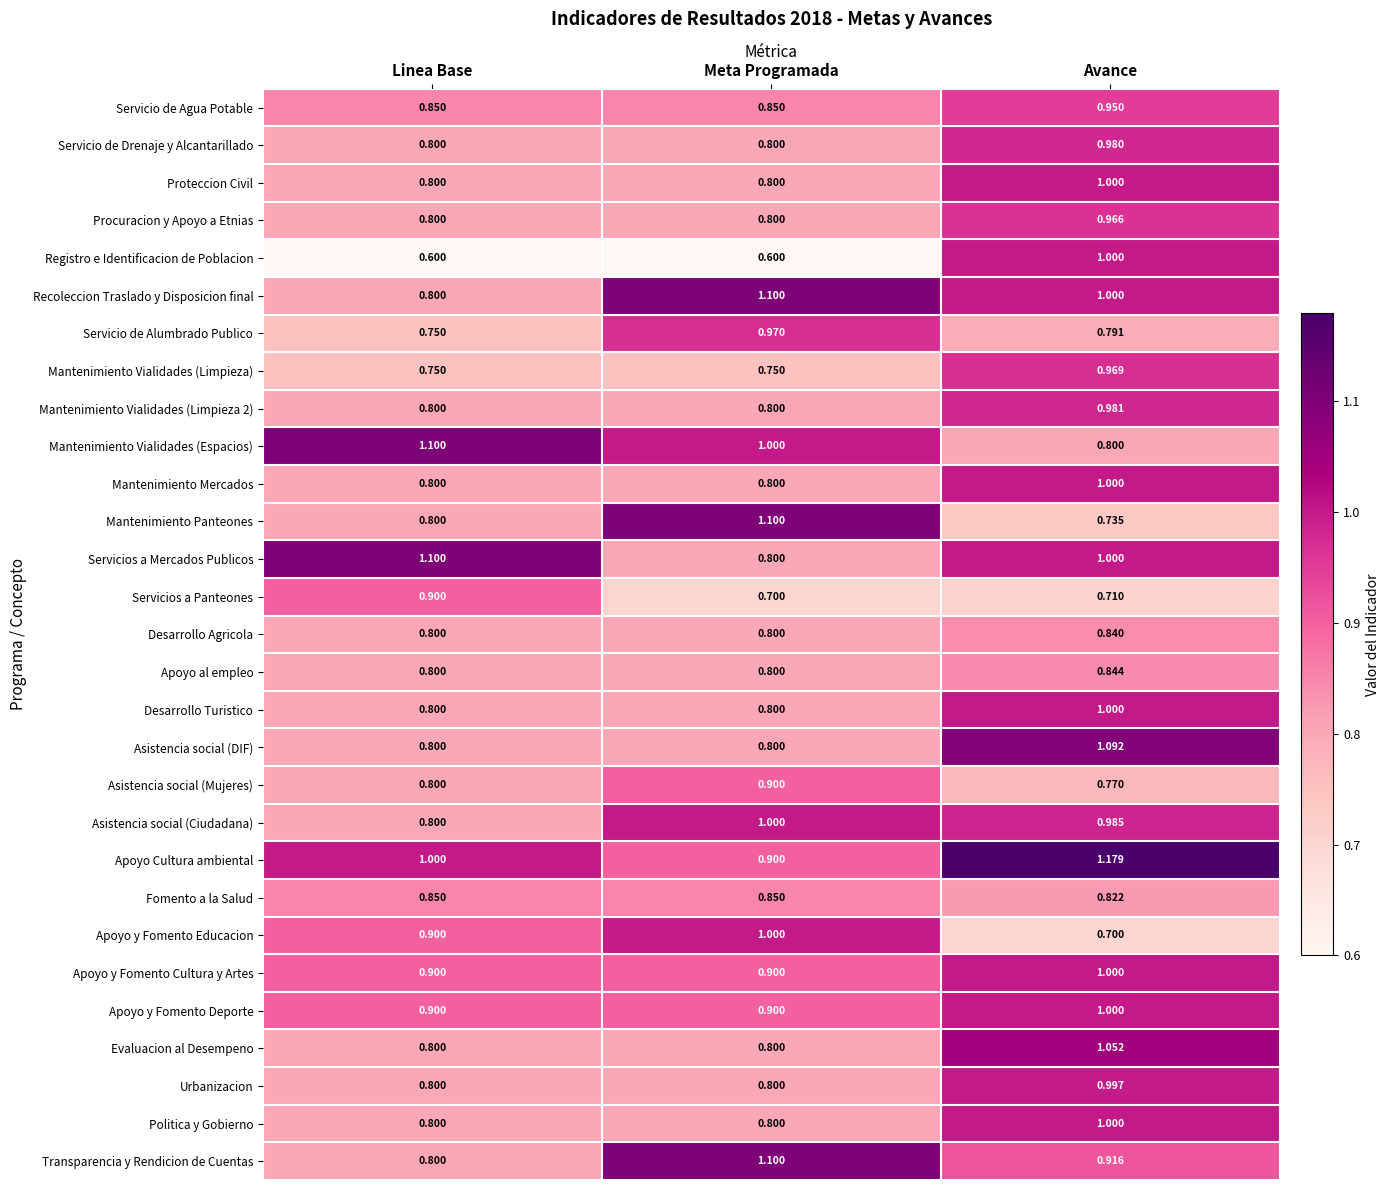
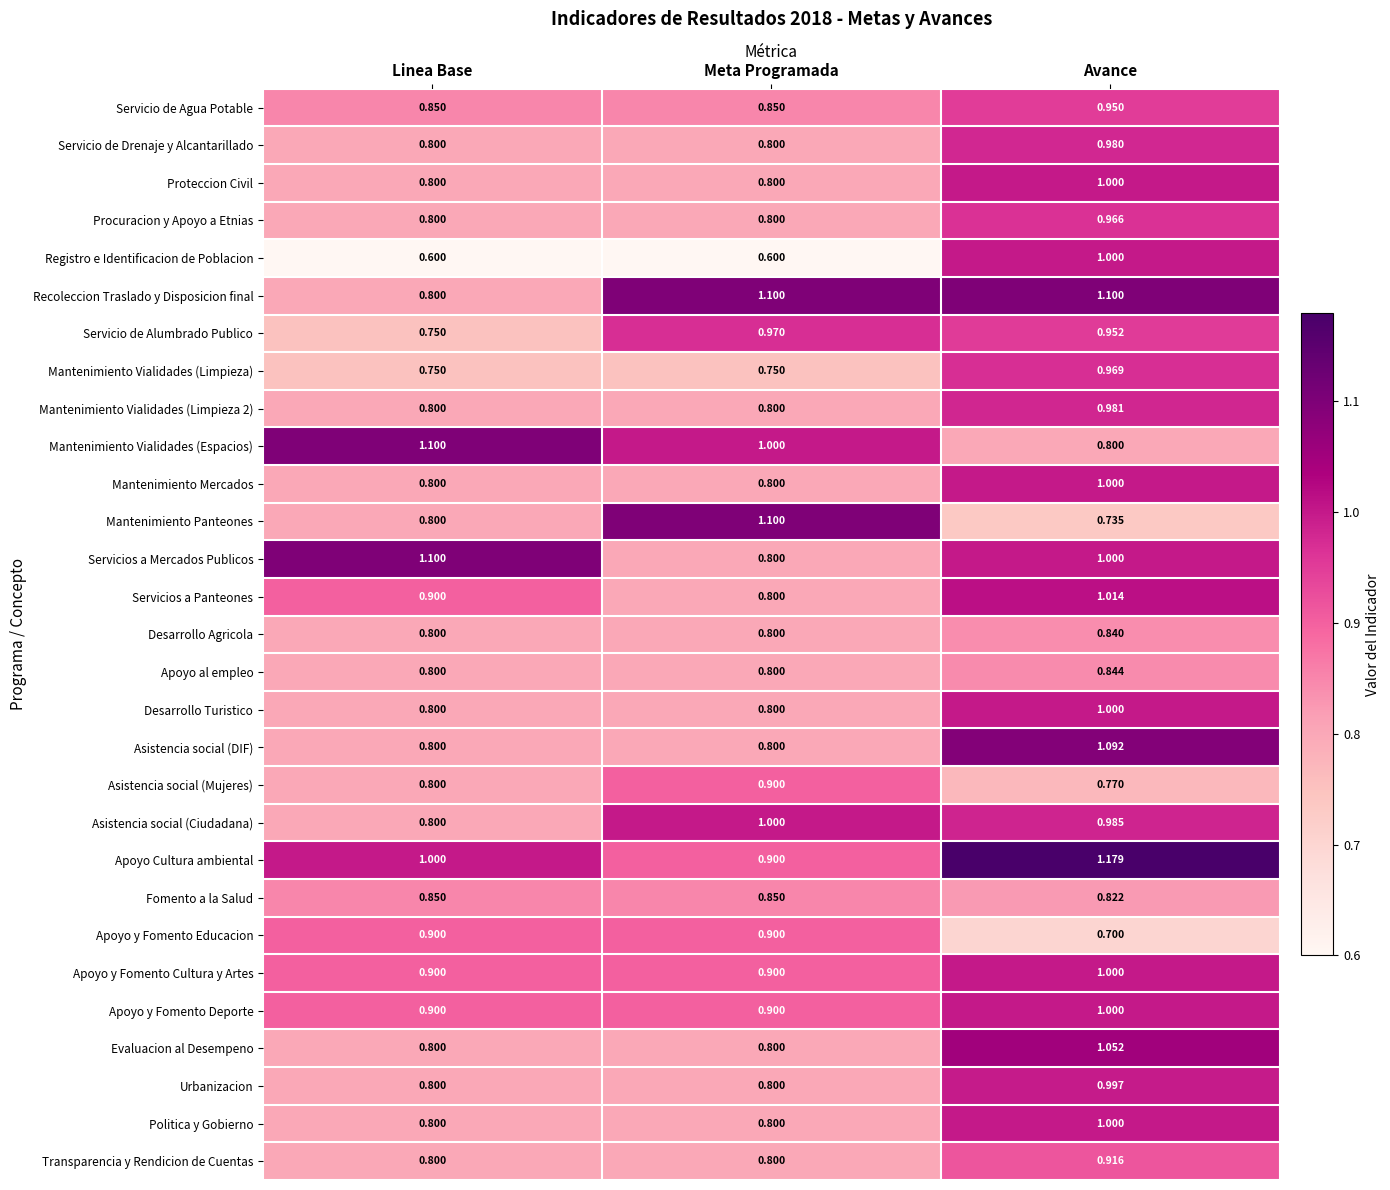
  {
    "Servicio de Agua Potable": {
      "Linea Base": 0.850,
      "Meta Programada": 0.850,
      "Avance": 0.950
    },
    "Servicio de Drenaje y Alcantarillado": {
      "Linea Base": 0.800,
      "Meta Programada": 0.800,
      "Avance": 0.980
    },
    "Proteccion Civil": {
      "Linea Base": 0.800,
      "Meta Programada": 0.800,
      "Avance": 1.000
    },
    "Procuracion y Apoyo a Etnias": {
      "Linea Base": 0.800,
      "Meta Programada": 0.800,
      "Avance": 0.966
    },
    "Registro e Identificacion de Poblacion": {
      "Linea Base": 0.600,
      "Meta Programada": 0.600,
      "Avance": 1.000
    },
    "Recoleccion Traslado y Disposicion final": {
      "Linea Base": 0.800,
      "Meta Programada": 1.100,
-     "Avance": 1.000
+     "Avance": 1.100
    },
    "Servicio de Alumbrado Publico": {
      "Linea Base": 0.750,
      "Meta Programada": 0.970,
-     "Avance": 0.791
+     "Avance": 0.952
    },
    "Mantenimiento Vialidades (Limpieza)": {
      "Linea Base": 0.750,
      "Meta Programada": 0.750,
      "Avance": 0.969
    },
    "Mantenimiento Vialidades (Limpieza 2)": {
      "Linea Base": 0.800,
      "Meta Programada": 0.800,
      "Avance": 0.981
    },
    "Mantenimiento Vialidades (Espacios)": {
      "Linea Base": 1.100,
      "Meta Programada": 1.000,
      "Avance": 0.800
    },
    "Mantenimiento Mercados": {
      "Linea Base": 0.800,
      "Meta Programada": 0.800,
      "Avance": 1.000
    },
    "Mantenimiento Panteones": {
      "Linea Base": 0.800,
      "Meta Programada": 1.100,
      "Avance": 0.735
    },
    "Servicios a Mercados Publicos": {
      "Linea Base": 1.100,
      "Meta Programada": 0.800,
      "Avance": 1.000
    },
    "Servicios a Panteones": {
      "Linea Base": 0.900,
-     "Meta Programada": 0.700,
-     "Avance": 0.710
+     "Meta Programada": 0.800,
+     "Avance": 1.014
    },
    "Desarrollo Agricola": {
      "Linea Base": 0.800,
      "Meta Programada": 0.800,
      "Avance": 0.840
    },
    "Apoyo al empleo": {
      "Linea Base": 0.800,
      "Meta Programada": 0.800,
      "Avance": 0.844
    },
    "Desarrollo Turistico": {
      "Linea Base": 0.800,
      "Meta Programada": 0.800,
      "Avance": 1.000
    },
    "Asistencia social (DIF)": {
      "Linea Base": 0.800,
      "Meta Programada": 0.800,
      "Avance": 1.092
    },
    "Asistencia social (Mujeres)": {
      "Linea Base": 0.800,
      "Meta Programada": 0.900,
      "Avance": 0.770
    },
    "Asistencia social (Ciudadana)": {
      "Linea Base": 0.800,
      "Meta Programada": 1.000,
      "Avance": 0.985
    },
    "Apoyo Cultura ambiental": {
      "Linea Base": 1.000,
      "Meta Programada": 0.900,
      "Avance": 1.179
    },
    "Fomento a la Salud": {
      "Linea Base": 0.850,
      "Meta Programada": 0.850,
      "Avance": 0.822
    },
    "Apoyo y Fomento Educacion": {
      "Linea Base": 0.900,
-     "Meta Programada": 1.000,
+     "Meta Programada": 0.900,
      "Avance": 0.700
    },
    "Apoyo y Fomento Cultura y Artes": {
      "Linea Base": 0.900,
      "Meta Programada": 0.900,
      "Avance": 1.000
    },
    "Apoyo y Fomento Deporte": {
      "Linea Base": 0.900,
      "Meta Programada": 0.900,
      "Avance": 1.000
    },
    "Evaluacion al Desempeno": {
      "Linea Base": 0.800,
      "Meta Programada": 0.800,
      "Avance": 1.052
    },
    "Urbanizacion": {
      "Linea Base": 0.800,
      "Meta Programada": 0.800,
      "Avance": 0.997
    },
    "Politica y Gobierno": {
      "Linea Base": 0.800,
      "Meta Programada": 0.800,
      "Avance": 1.000
    },
    "Transparencia y Rendicion de Cuentas": {
      "Linea Base": 0.800,
-     "Meta Programada": 1.100,
+     "Meta Programada": 0.800,
      "Avance": 0.916
    }
  }
